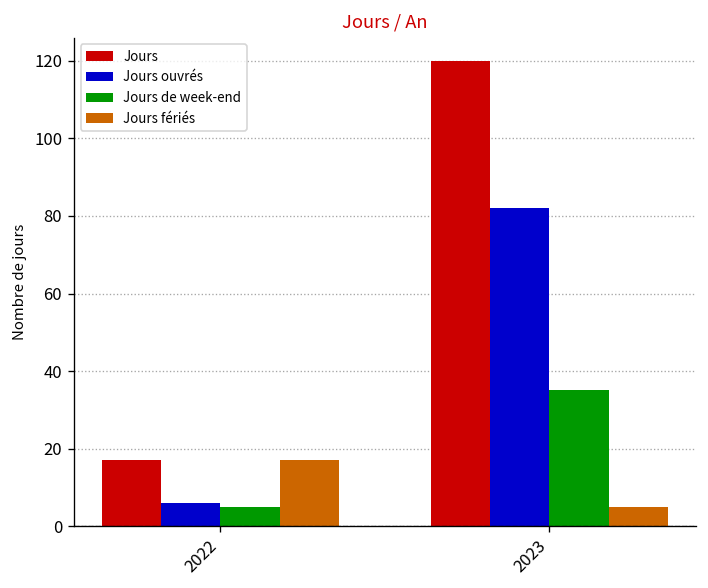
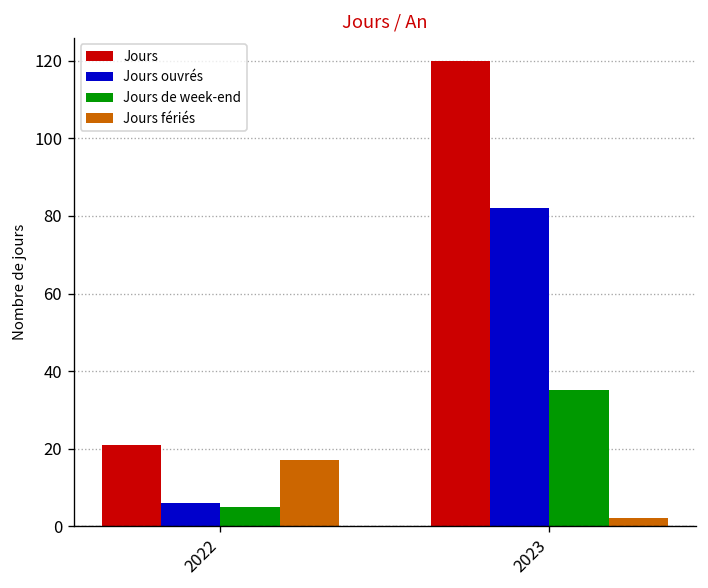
  {
    "Jours": {
-     "2022": 17,
+     "2022": 21,
      "2023": 120
    },
    "Jours ouvrés": {
      "2022": 6,
      "2023": 82
    },
    "Jours de week-end": {
      "2022": 5,
      "2023": 35
    },
    "Jours fériés": {
      "2022": 17,
-     "2023": 5
+     "2023": 2
    }
  }
